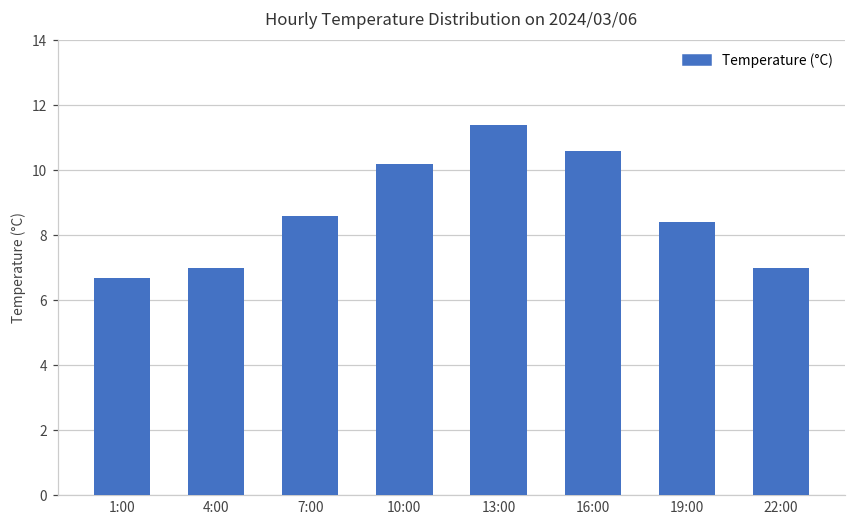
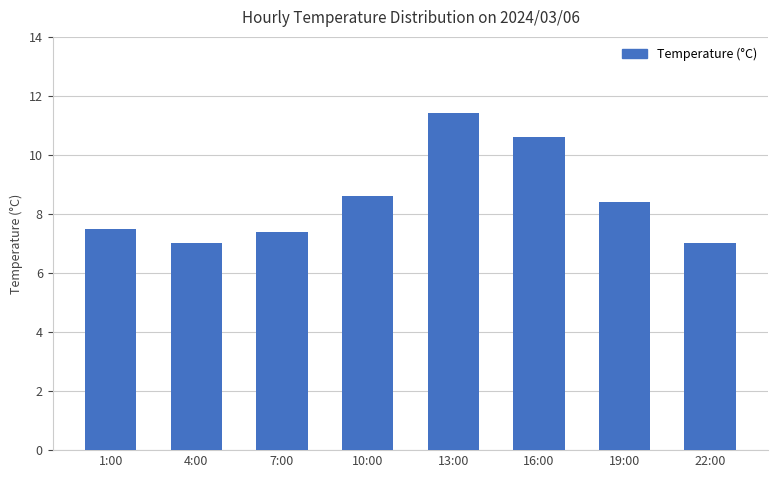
  {
-   "1:00": 6.7,
+   "1:00": 7.5,
    "4:00": 7.0,
-   "7:00": 8.6,
-   "10:00": 10.2,
+   "7:00": 7.4,
+   "10:00": 8.6,
    "13:00": 11.4,
    "16:00": 10.6,
    "19:00": 8.4,
    "22:00": 7.0
  }
